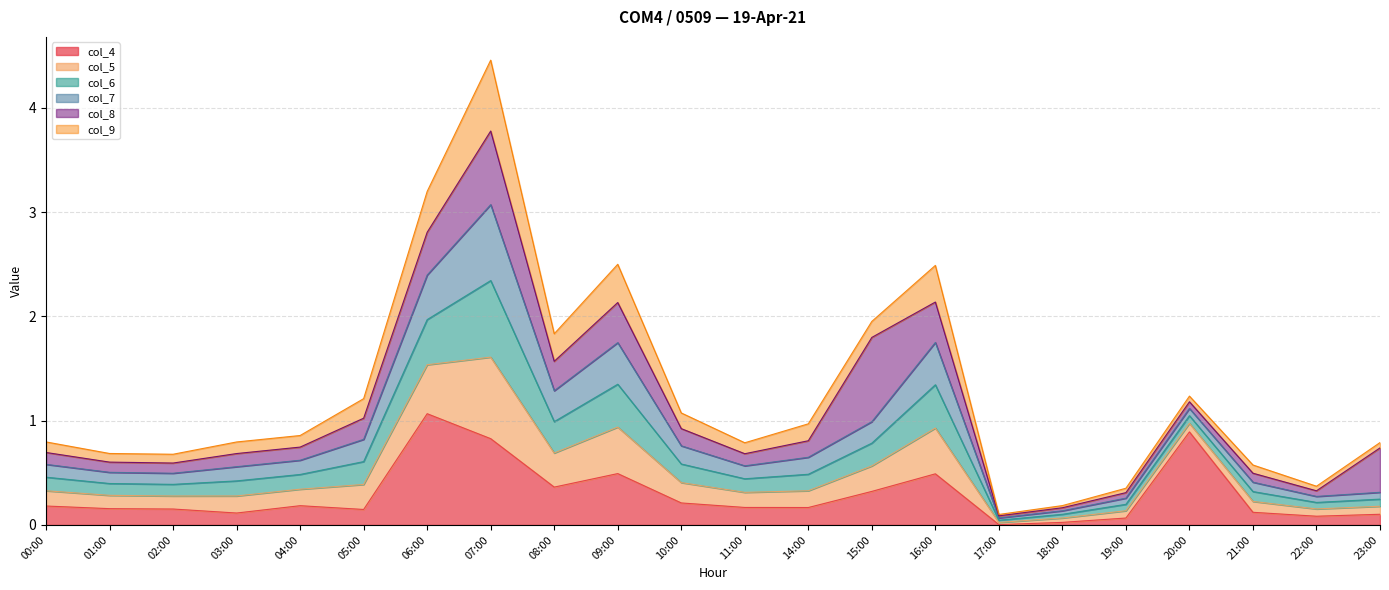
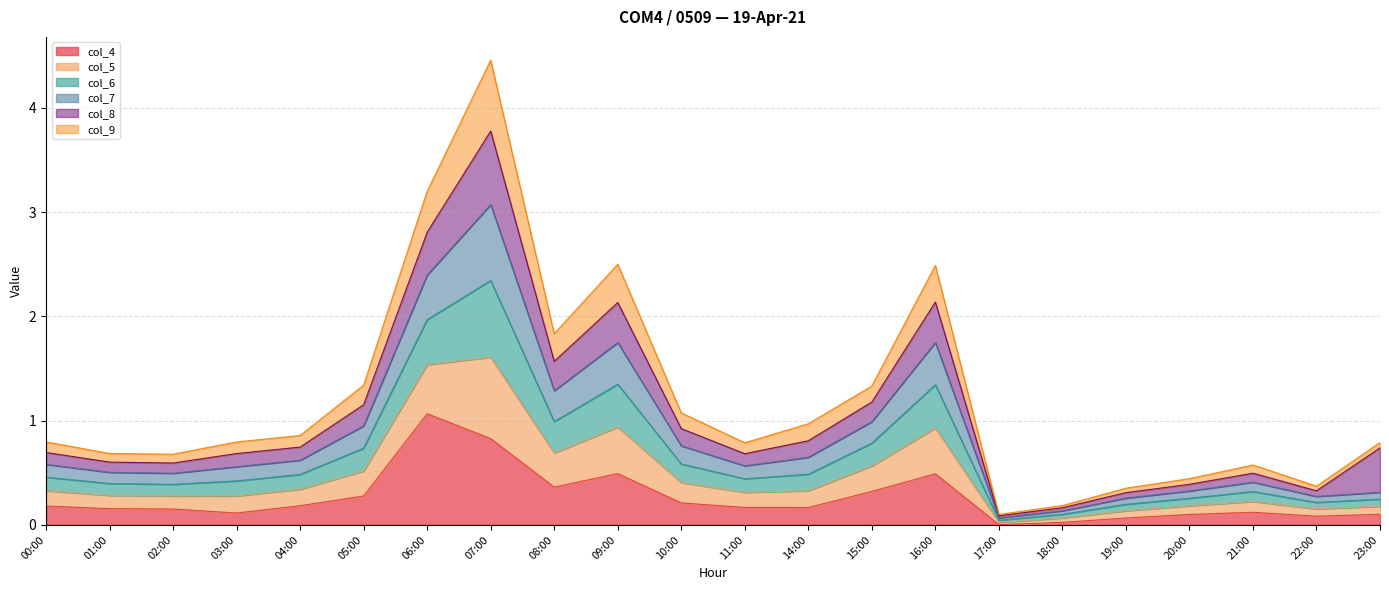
  {
    "col_4": {
      "00:00": 0.18,
      "01:00": 0.16,
      "02:00": 0.15,
      "03:00": 0.11,
      "04:00": 0.18,
-     "05:00": 0.15,
+     "05:00": 0.28,
      "06:00": 1.07,
      "07:00": 0.83,
      "08:00": 0.36,
      "09:00": 0.49,
      "10:00": 0.21,
      "11:00": 0.17,
      "14:00": 0.17,
      "15:00": 0.32,
      "16:00": 0.49,
      "18:00": 0.02,
      "19:00": 0.07,
-     "20:00": 0.89,
+     "20:00": 0.10,
      "21:00": 0.12,
      "22:00": 0.08,
      "23:00": 0.10
    },
    "col_8": {
      "00:00": 0.11,
      "01:00": 0.10,
      "02:00": 0.10,
      "03:00": 0.13,
      "04:00": 0.13,
      "05:00": 0.20,
      "06:00": 0.41,
      "07:00": 0.71,
      "08:00": 0.28,
      "09:00": 0.38,
      "10:00": 0.16,
      "11:00": 0.12,
      "14:00": 0.16,
-     "15:00": 0.81,
+     "15:00": 0.19,
      "16:00": 0.39,
      "19:00": 0.05,
      "20:00": 0.06,
      "21:00": 0.09,
      "22:00": 0.05,
      "23:00": 0.43
    }
  }
